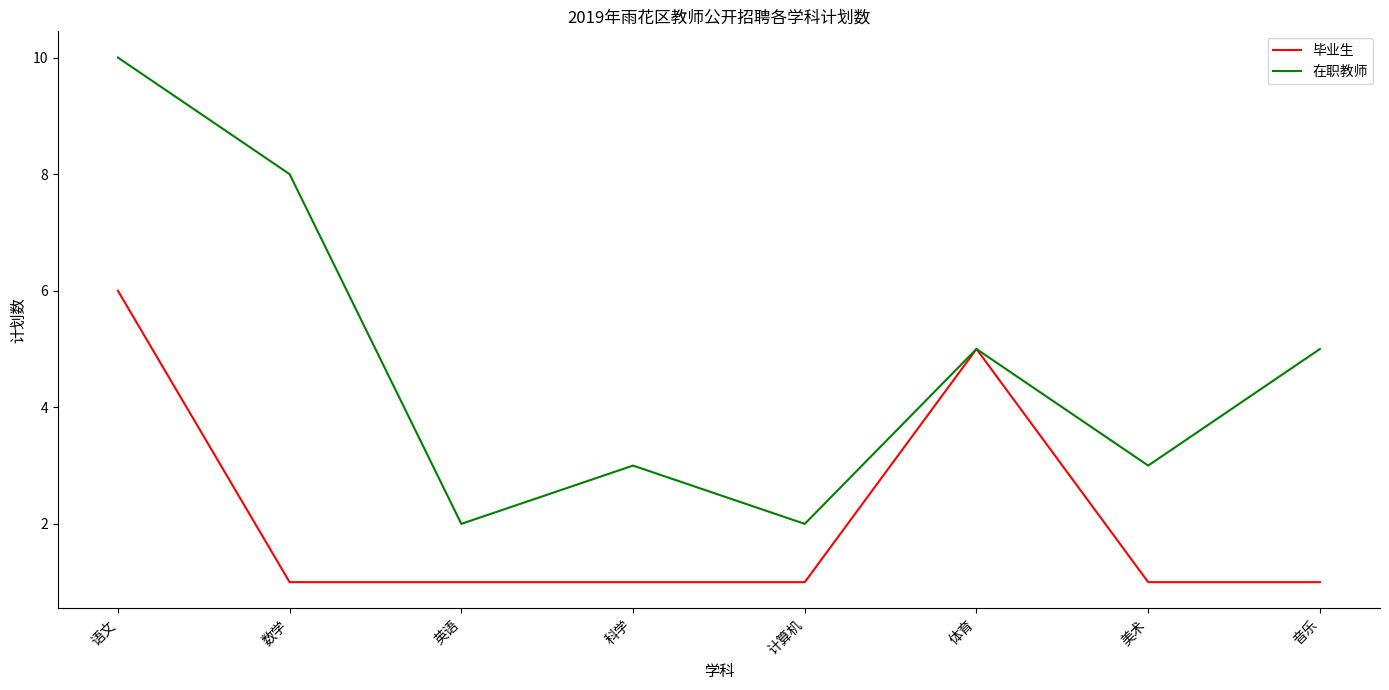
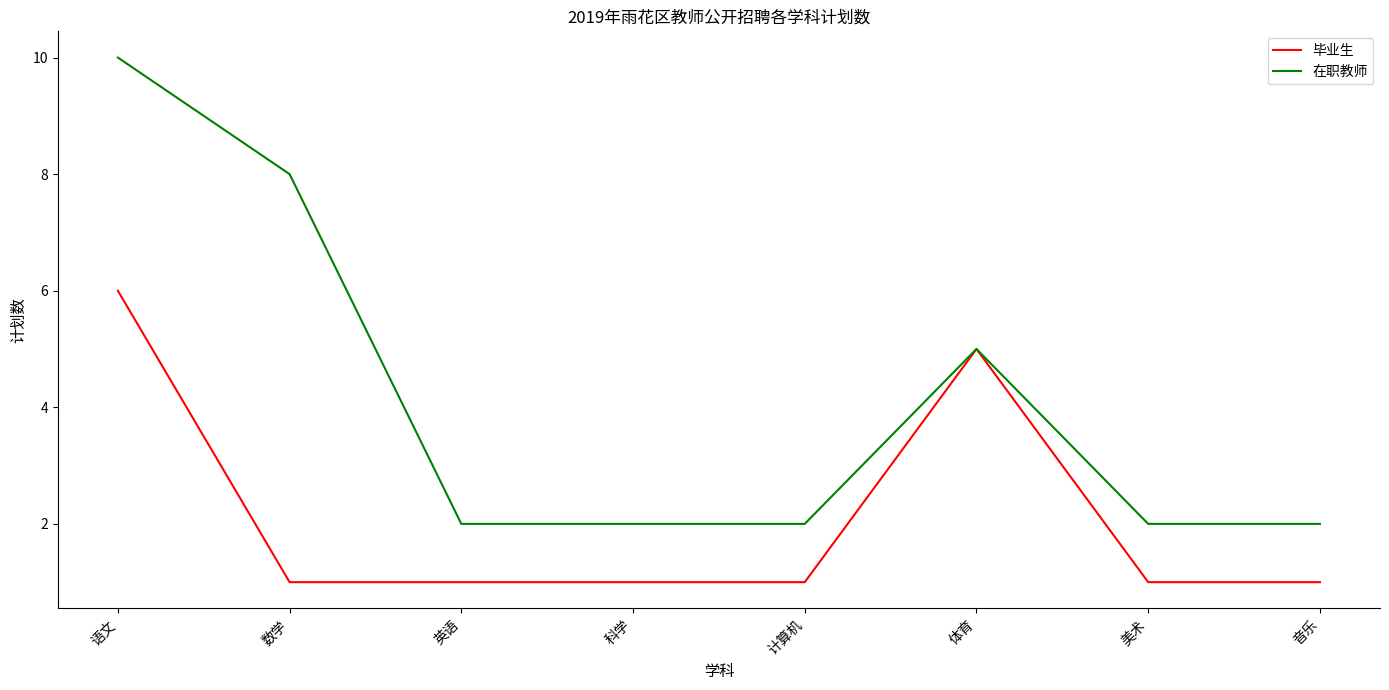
  {
    "毕业生": {
      "语文": 6,
      "数学": 1,
      "英语": 1,
      "科学": 1,
      "计算机": 1,
      "美术": 1,
      "音乐": 1
    },
    "在职教师": {
      "语文": 10,
      "数学": 8,
      "英语": 2,
-     "科学": 3,
+     "科学": 2,
      "计算机": 2,
-     "美术": 3,
-     "音乐": 5
+     "美术": 2,
+     "音乐": 2
    }
  }
